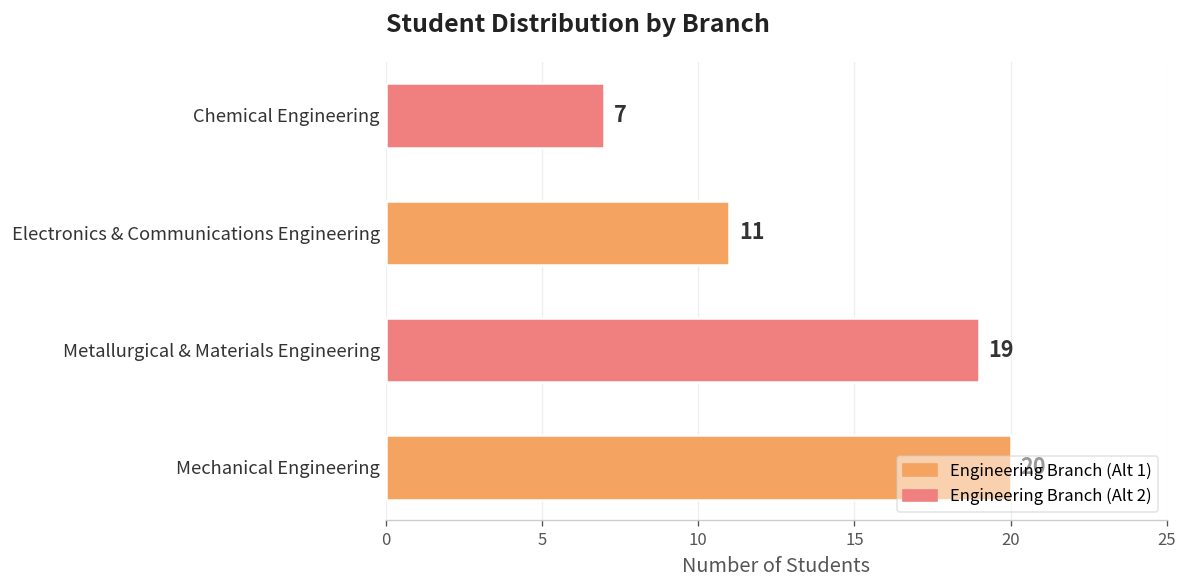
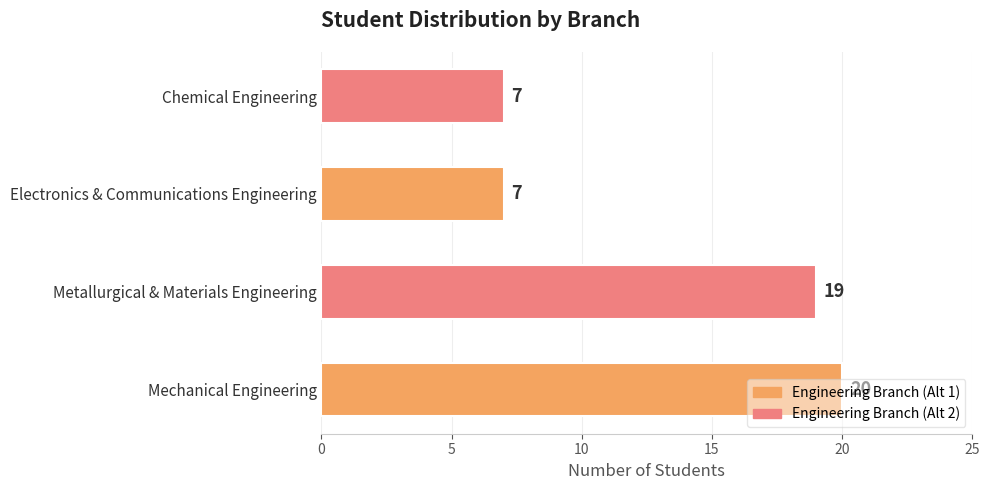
  {
    "Chemical Engineering": 7,
-   "Electronics & Communications Engineering": 11,
+   "Electronics & Communications Engineering": 7,
    "Metallurgical & Materials Engineering": 19
  }
